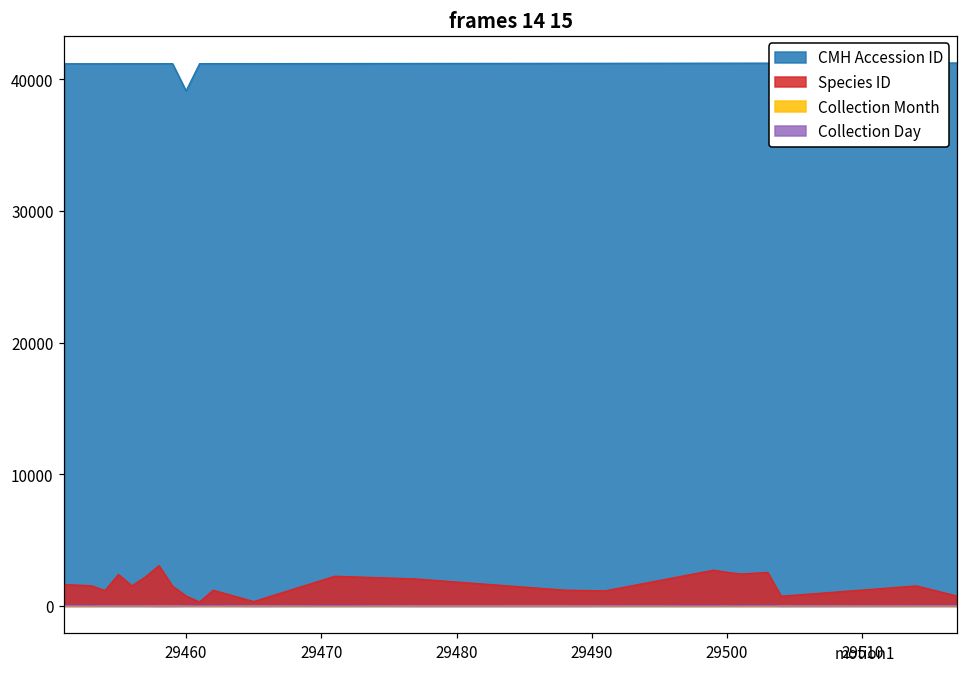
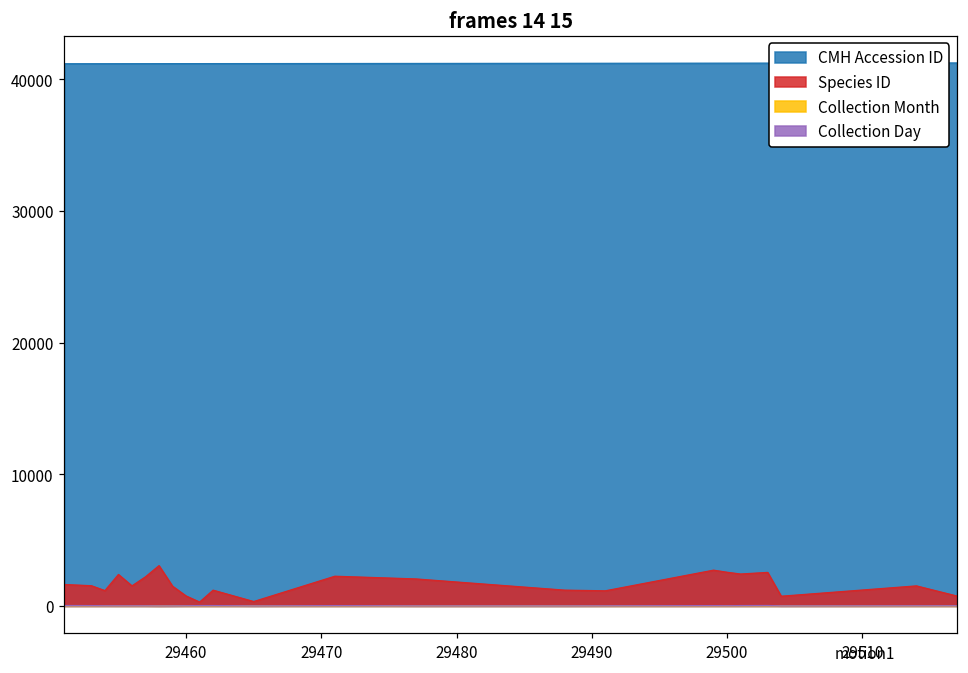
  {
    "CMH Accession ID": {
-     "29460": 39100,
+     "29460": 41200,
      "29500": 41200
    },
    "Species ID": {
      "29460": 800,
      "29500": 2600
    }
  }
